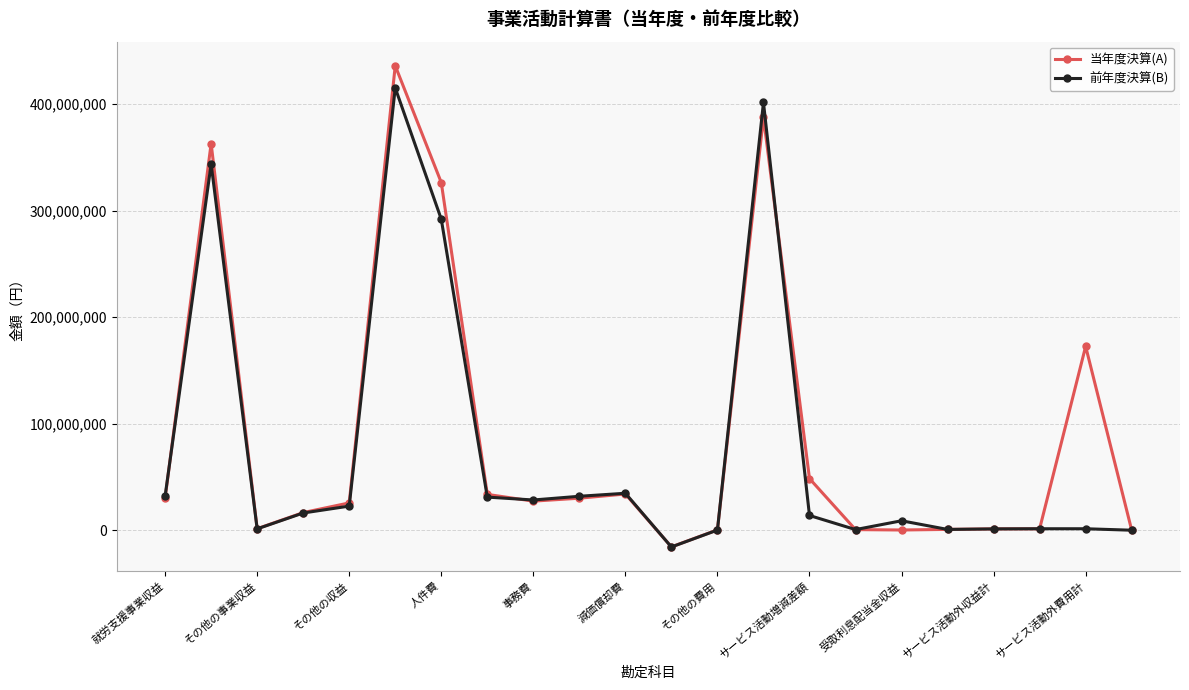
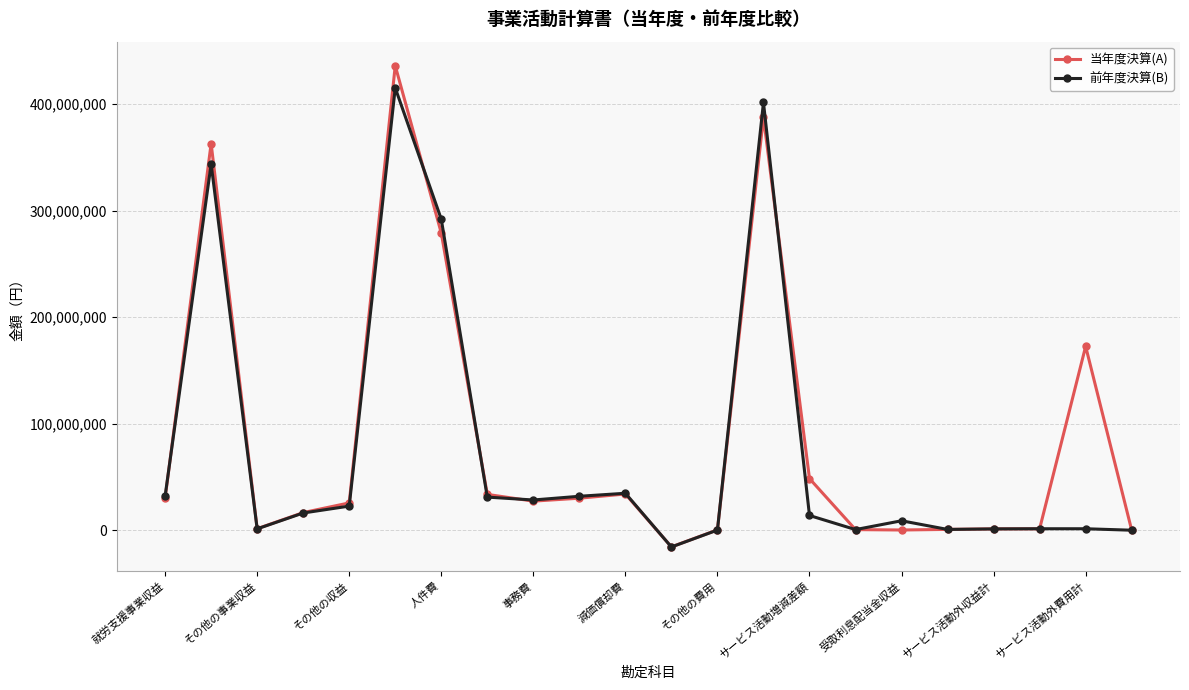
  {
    "当年度決算(A)": {
      "その他の収益": "26,000,000",
-     "人件費": "326,000,000",
+     "人件費": "279,000,000",
      "サービス活動増減差額": "48,000,000",
      "受取利息配当金収益": "0",
      "サービス活動外費用計": "172,000,000"
    },
    "前年度決算(B)": {
      "その他の収益": "22,000,000",
      "人件費": "292,000,000",
      "サービス活動増減差額": "14,000,000",
      "受取利息配当金収益": "9,000,000",
      "サービス活動外費用計": "1,000,000"
    }
  }
